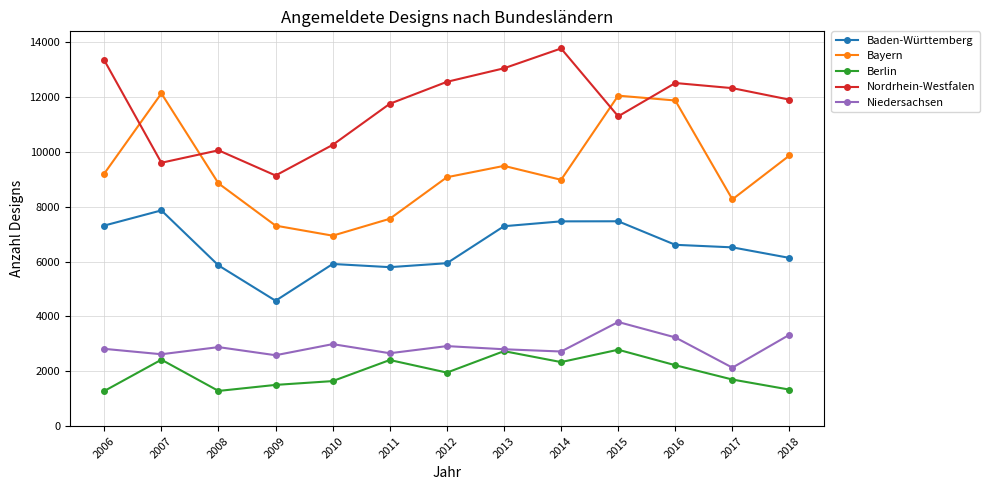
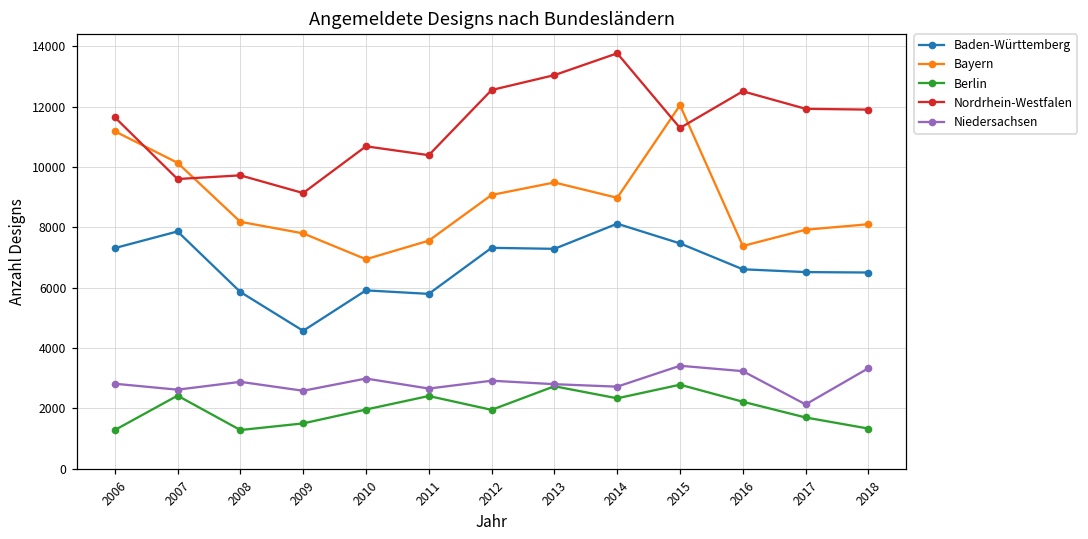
  {
    "Baden-Württemberg": {
      "2006": 7300,
      "2007": 7900,
      "2008": 5900,
      "2009": 4600,
      "2010": 5900,
      "2011": 5800,
-     "2012": 5900,
+     "2012": 7300,
      "2013": 7300,
-     "2014": 7500,
+     "2014": 8100,
      "2015": 7500,
      "2016": 6600,
      "2017": 6500,
-     "2018": 6100
+     "2018": 6500
    },
    "Bayern": {
-     "2006": 9200,
-     "2007": 12100,
-     "2008": 8900,
-     "2009": 7300,
+     "2006": 11200,
+     "2007": 10100,
+     "2008": 8200,
+     "2009": 7800,
      "2010": 6900,
      "2011": 7600,
      "2012": 9100,
      "2013": 9500,
      "2014": 9000,
      "2015": 12100,
-     "2016": 11900,
-     "2017": 8300,
-     "2018": 9900
+     "2016": 7400,
+     "2017": 7900,
+     "2018": 8100
    },
    "Berlin": {
      "2006": 1300,
      "2007": 2400,
      "2008": 1300,
      "2009": 1500,
-     "2010": 1600,
+     "2010": 2000,
      "2011": 2400,
      "2012": 2000,
      "2014": 2300,
      "2015": 2800,
      "2016": 2200,
      "2017": 1700,
      "2018": 1300
    },
    "Nordrhein-Westfalen": {
-     "2006": 13300,
+     "2006": 11700,
      "2007": 9600,
-     "2008": 10100,
+     "2008": 9700,
      "2009": 9100,
-     "2010": 10300,
-     "2011": 11800,
+     "2010": 10700,
+     "2011": 10400,
      "2012": 12600,
      "2013": 13100,
      "2014": 13800,
      "2015": 11300,
      "2016": 12500,
-     "2017": 12300,
+     "2017": 11900,
      "2018": 11900
    },
    "Niedersachsen": {
      "2006": 2800,
      "2007": 2600,
      "2008": 2900,
      "2009": 2600,
      "2010": 3000,
      "2011": 2700,
      "2012": 2900,
      "2014": 2700,
-     "2015": 3800,
+     "2015": 3400,
      "2016": 3200,
      "2017": 2100,
      "2018": 3300
    }
  }
